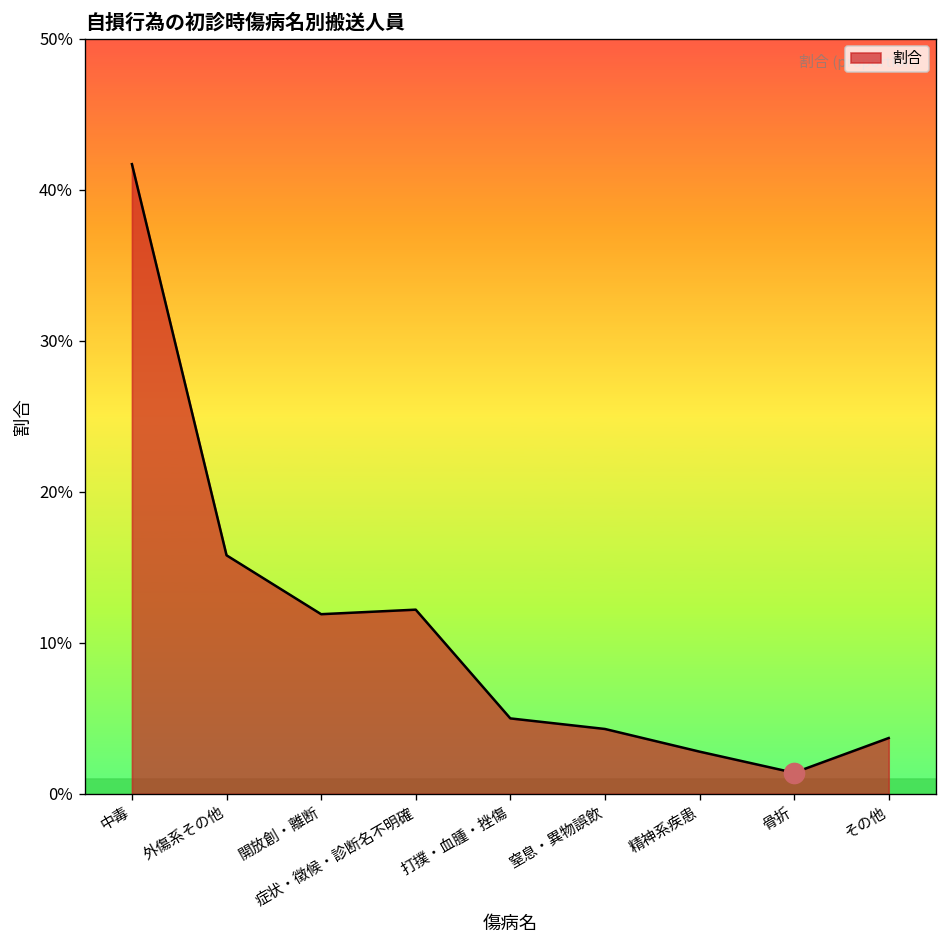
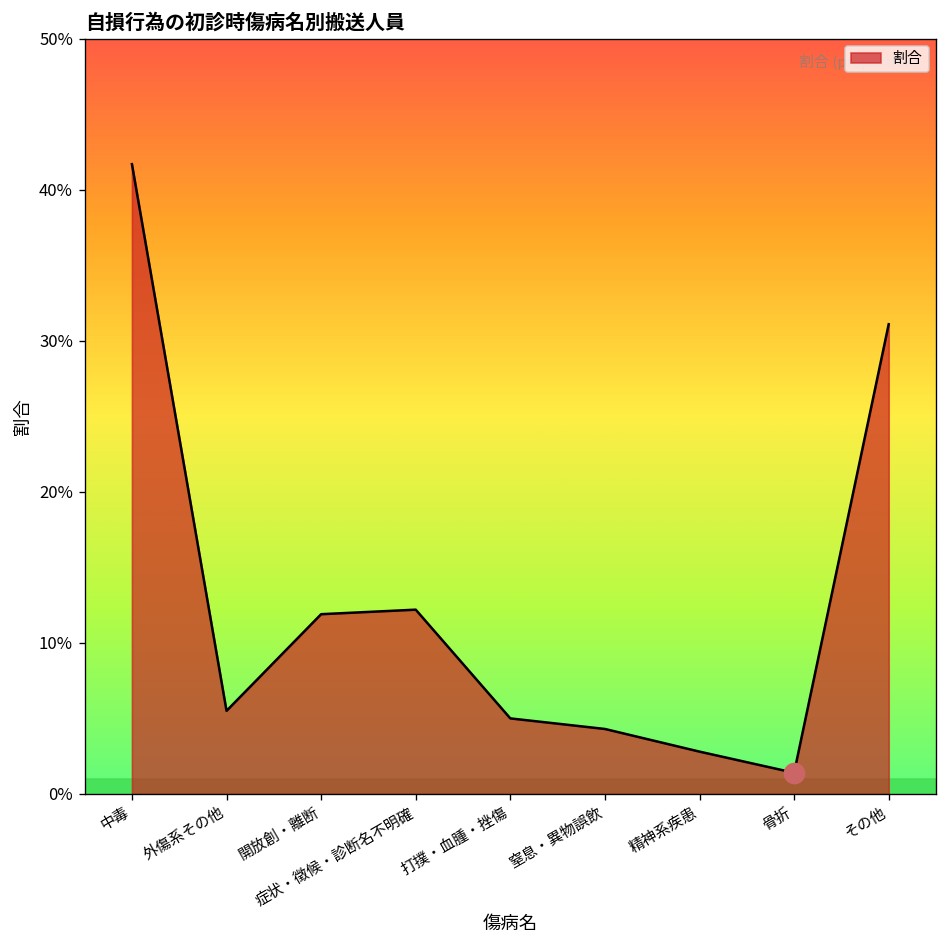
  {
    "割合": {
      "中毒": "41.7%",
-     "外傷系その他": "15.8%",
+     "外傷系その他": "5.5%",
      "開放創・離断": "11.9%",
      "症状・徴候・診断名不明確": "12.2%",
      "打撲・血腫・挫傷": "5.0%",
      "窒息・異物誤飲": "4.3%",
      "精神系疾患": "2.8%",
-     "その他": "3.7%"
+     "その他": "31.1%"
    }
  }
